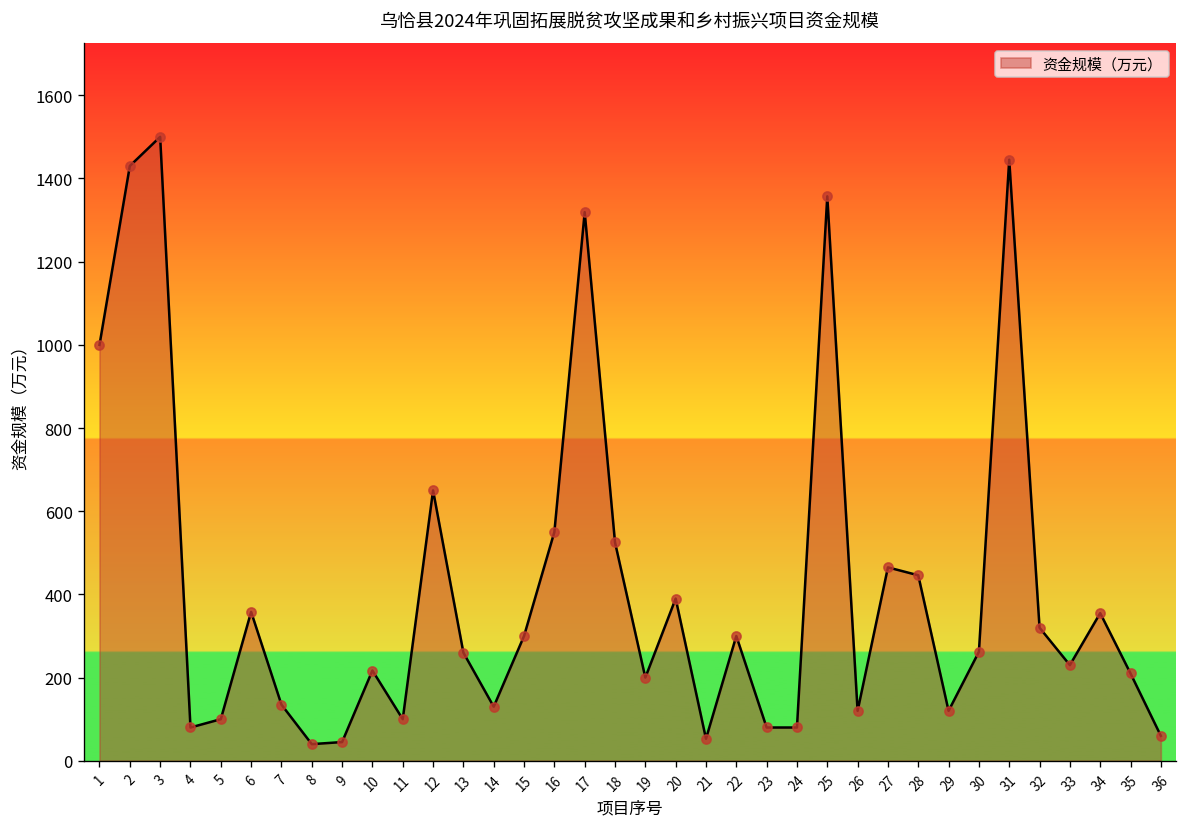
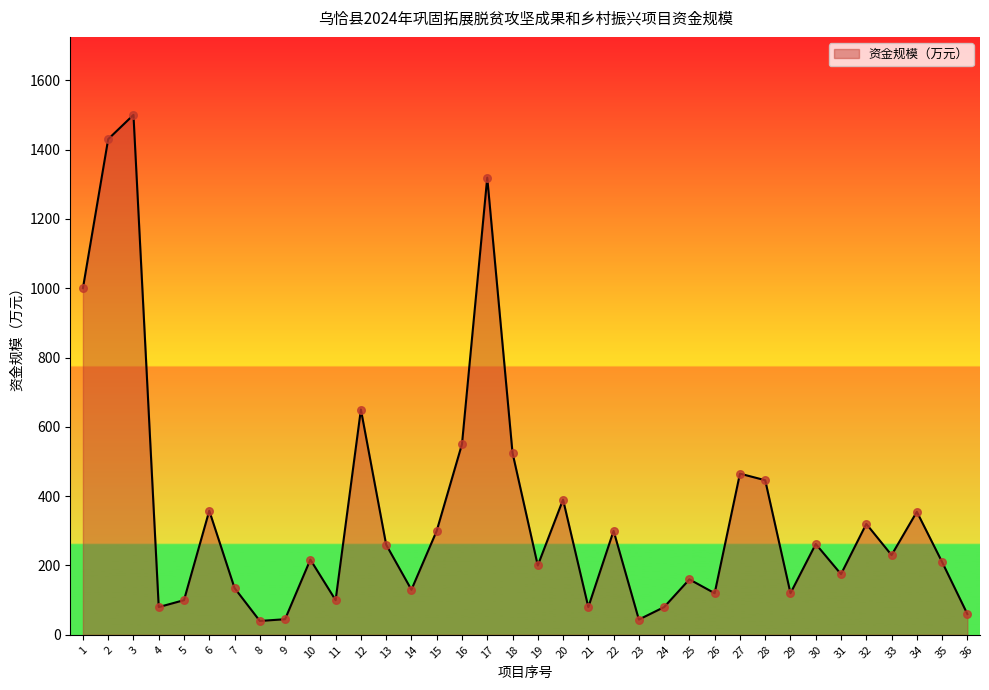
  {
    "1": 1000,
    "2": 1430,
    "3": 1500,
    "4": 80,
    "5": 100,
    "6": 360,
    "7": 140,
    "8": 40,
    "9": 50,
    "10": 220,
    "11": 100,
    "12": 650,
    "13": 260,
    "14": 130,
    "15": 300,
    "16": 550,
    "17": 1320,
    "18": 530,
    "19": 200,
    "20": 390,
-   "21": 50,
+   "21": 80,
    "22": 300,
-   "23": 80,
+   "23": 40,
    "24": 80,
-   "25": 1360,
+   "25": 160,
    "26": 120,
    "27": 470,
    "28": 450,
    "29": 120,
    "30": 260,
-   "31": 1450,
+   "31": 180,
    "32": 320,
    "33": 230,
    "34": 360,
    "35": 210,
    "36": 60
  }
